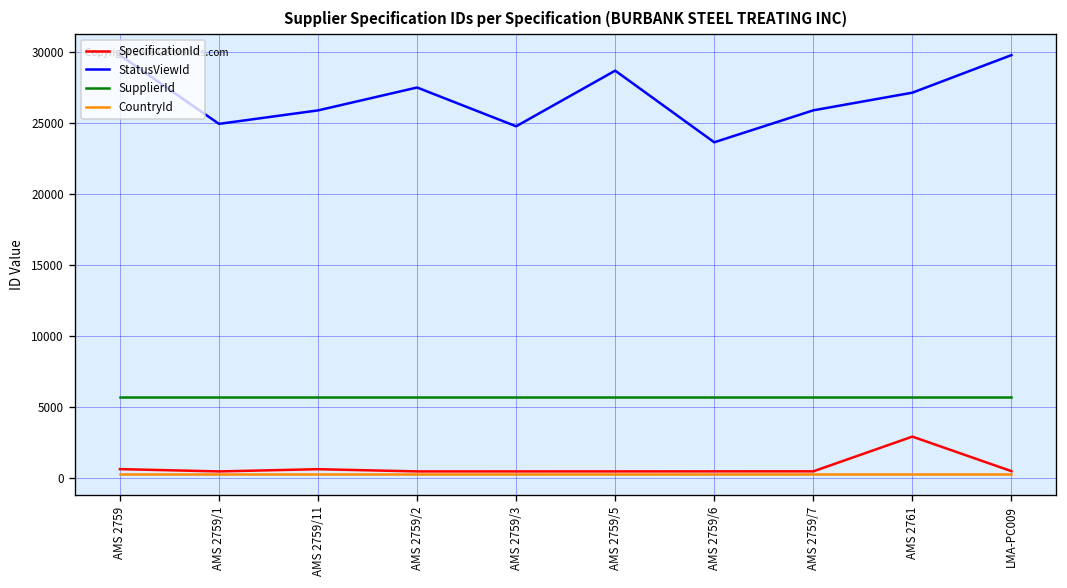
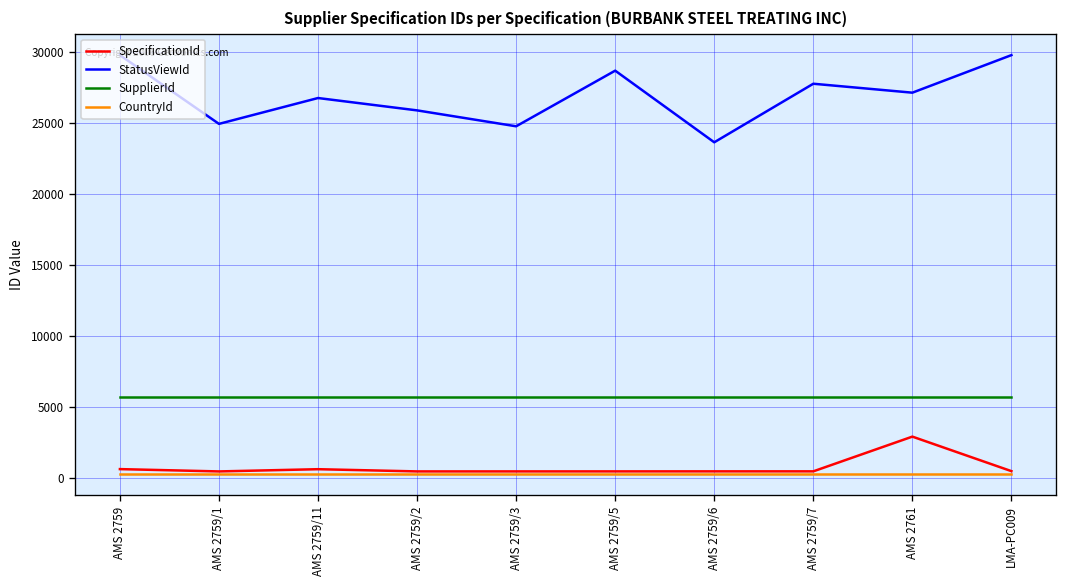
  {
    "SpecificationId": {
      "AMS 2759": 600,
      "AMS 2759/11": 600,
      "AMS 2761": 2900
    },
    "StatusViewId": {
      "AMS 2759/1": 24900,
-     "AMS 2759/11": 25900,
-     "AMS 2759/2": 27500,
+     "AMS 2759/11": 26700,
+     "AMS 2759/2": 25900,
      "AMS 2759/3": 24700,
      "AMS 2759/5": 28700,
      "AMS 2759/6": 23600,
-     "AMS 2759/7": 25900,
+     "AMS 2759/7": 27700,
      "AMS 2761": 27100,
      "LMA-PC009": 29700
    },
    "SupplierId": {
      "AMS 2759": 5700,
      "AMS 2759/1": 5700,
      "AMS 2759/11": 5700,
      "AMS 2759/2": 5700,
      "AMS 2759/3": 5700,
      "AMS 2759/5": 5700,
      "AMS 2759/6": 5700,
      "AMS 2759/7": 5700,
      "AMS 2761": 5700,
      "LMA-PC009": 5700
    },
    "CountryId": {
      "AMS 2759": 300,
      "AMS 2759/11": 300,
      "AMS 2761": 300
    }
  }
